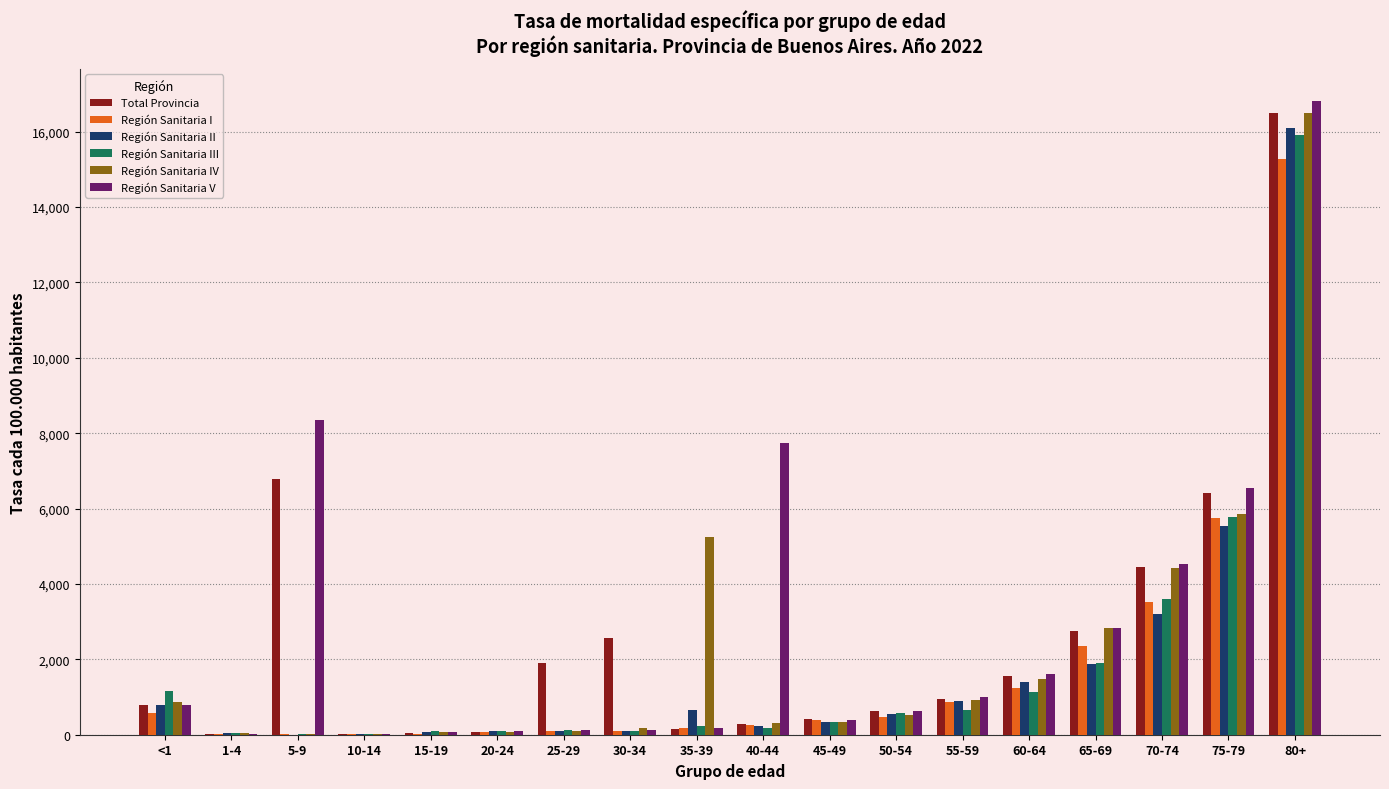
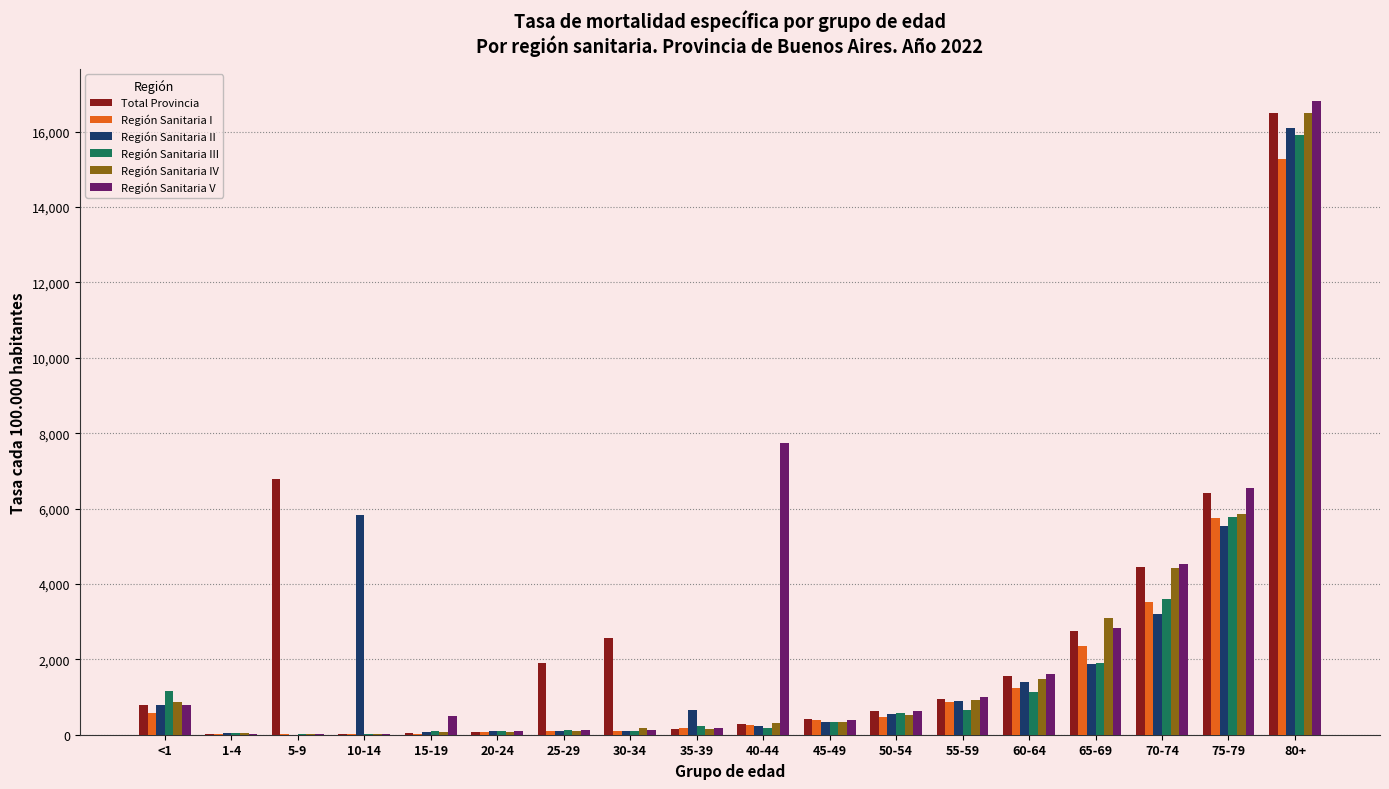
  {
    "Total Provincia": {
      "<1": "800",
      "5-9": "6,800",
      "20-24": "100",
      "25-29": "1,900",
      "30-34": "2,600",
      "35-39": "200",
      "40-44": "300",
      "45-49": "400",
      "50-54": "600",
      "55-59": "900",
      "60-64": "1,600",
      "65-69": "2,700",
      "70-74": "4,400",
      "75-79": "6,400",
      "80+": "16,500"
    },
    "Región Sanitaria I": {
      "<1": "600",
      "20-24": "100",
      "25-29": "100",
      "30-34": "100",
      "35-39": "200",
      "40-44": "300",
      "45-49": "400",
      "50-54": "500",
      "55-59": "900",
      "60-64": "1,200",
      "65-69": "2,400",
      "70-74": "3,500",
      "75-79": "5,700",
      "80+": "15,300"
    },
    "Región Sanitaria II": {
      "<1": "800",
-     "10-14": "0",
+     "10-14": "5,800",
      "20-24": "100",
      "25-29": "100",
      "30-34": "100",
      "35-39": "700",
      "40-44": "200",
      "45-49": "300",
      "50-54": "600",
      "55-59": "900",
      "60-64": "1,400",
      "65-69": "1,900",
      "70-74": "3,200",
      "75-79": "5,500",
      "80+": "16,100"
    },
    "Región Sanitaria III": {
      "<1": "1,100",
      "15-19": "100",
      "20-24": "100",
      "25-29": "100",
      "30-34": "100",
      "35-39": "200",
      "40-44": "200",
      "45-49": "300",
      "50-54": "600",
      "55-59": "700",
      "60-64": "1,100",
      "65-69": "1,900",
      "70-74": "3,600",
      "75-79": "5,800",
      "80+": "15,900"
    },
    "Región Sanitaria IV": {
      "<1": "900",
      "20-24": "100",
      "25-29": "100",
      "30-34": "200",
-     "35-39": "5,300",
+     "35-39": "100",
      "40-44": "300",
      "45-49": "300",
      "50-54": "500",
      "55-59": "900",
      "60-64": "1,500",
-     "65-69": "2,800",
+     "65-69": "3,100",
      "70-74": "4,400",
      "75-79": "5,900",
      "80+": "16,500"
    },
    "Región Sanitaria V": {
      "<1": "800",
-     "5-9": "8,400",
-     "15-19": "100",
+     "5-9": "0",
+     "15-19": "500",
      "20-24": "100",
      "25-29": "100",
      "30-34": "100",
      "35-39": "200",
      "40-44": "7,700",
      "45-49": "400",
      "50-54": "600",
      "55-59": "1,000",
      "60-64": "1,600",
      "65-69": "2,800",
      "70-74": "4,500",
      "75-79": "6,600",
      "80+": "16,800"
    }
  }
